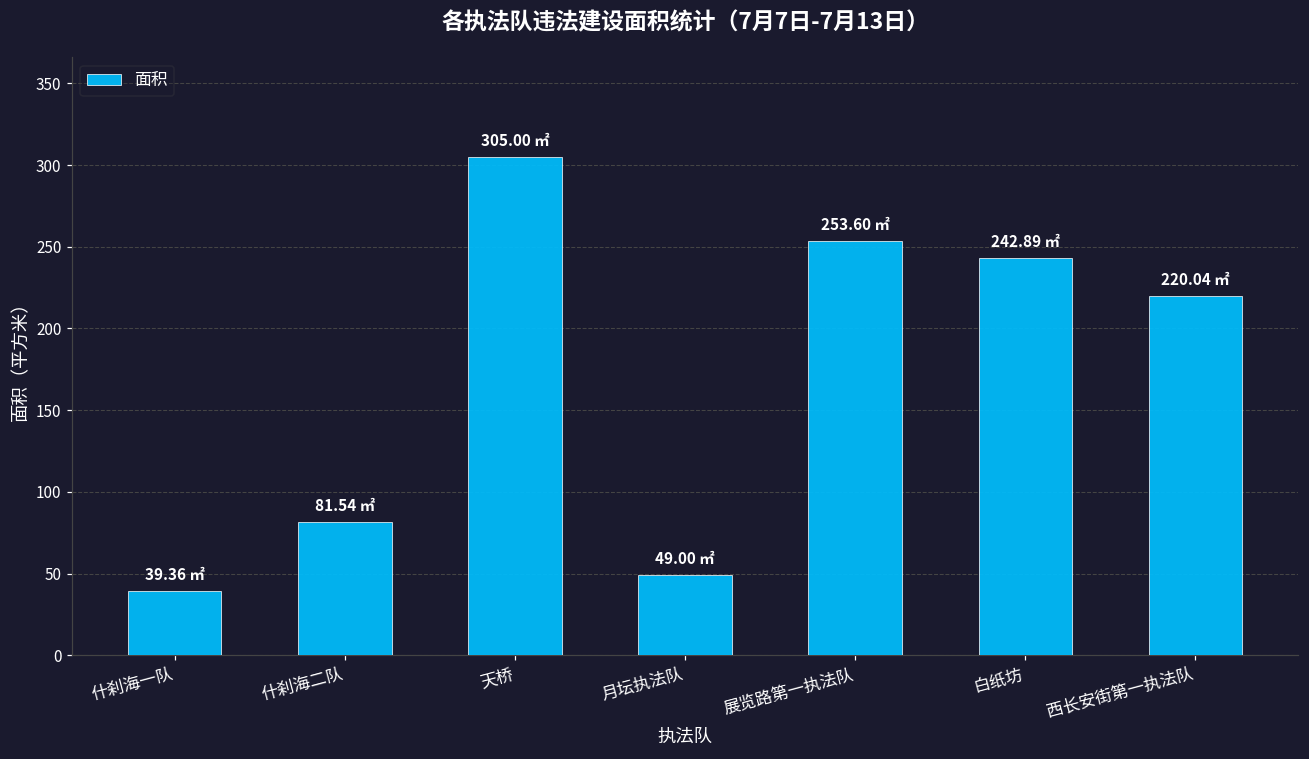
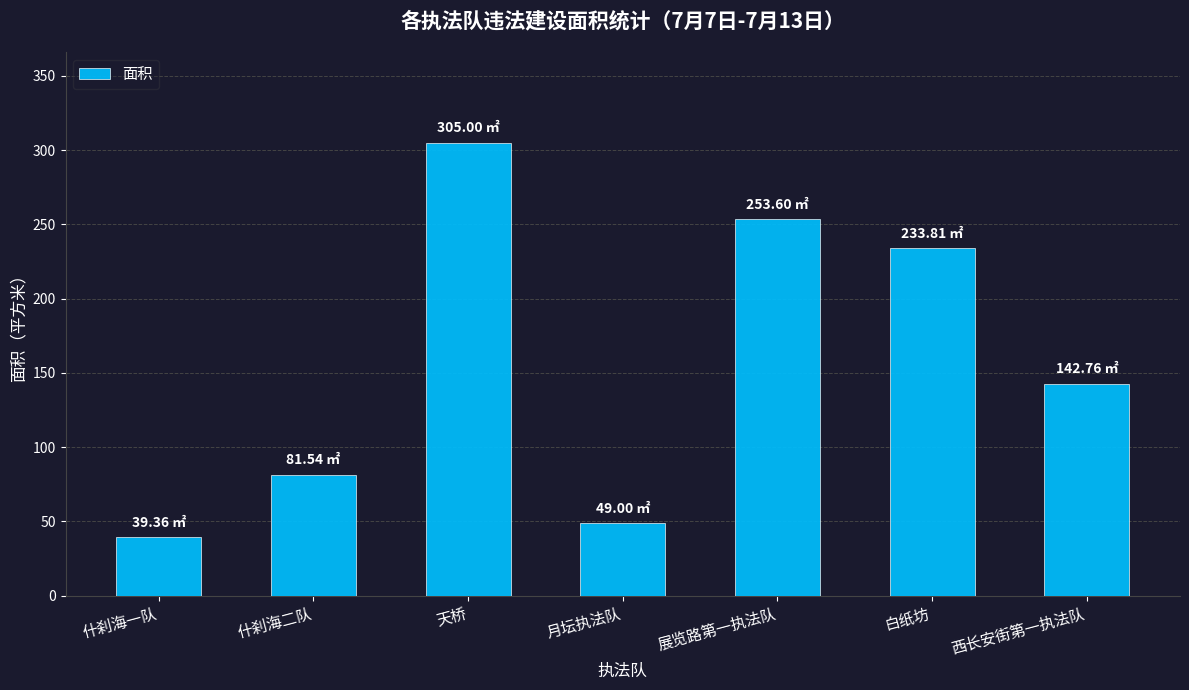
  {
    "什刹海一队": 39.36,
    "什刹海二队": 81.54,
    "天桥": 305.00,
    "月坛执法队": 49.00,
    "展览路第一执法队": 253.60,
-   "白纸坊": 242.89,
-   "西长安街第一执法队": 220.04
+   "白纸坊": 233.81,
+   "西长安街第一执法队": 142.76
  }
